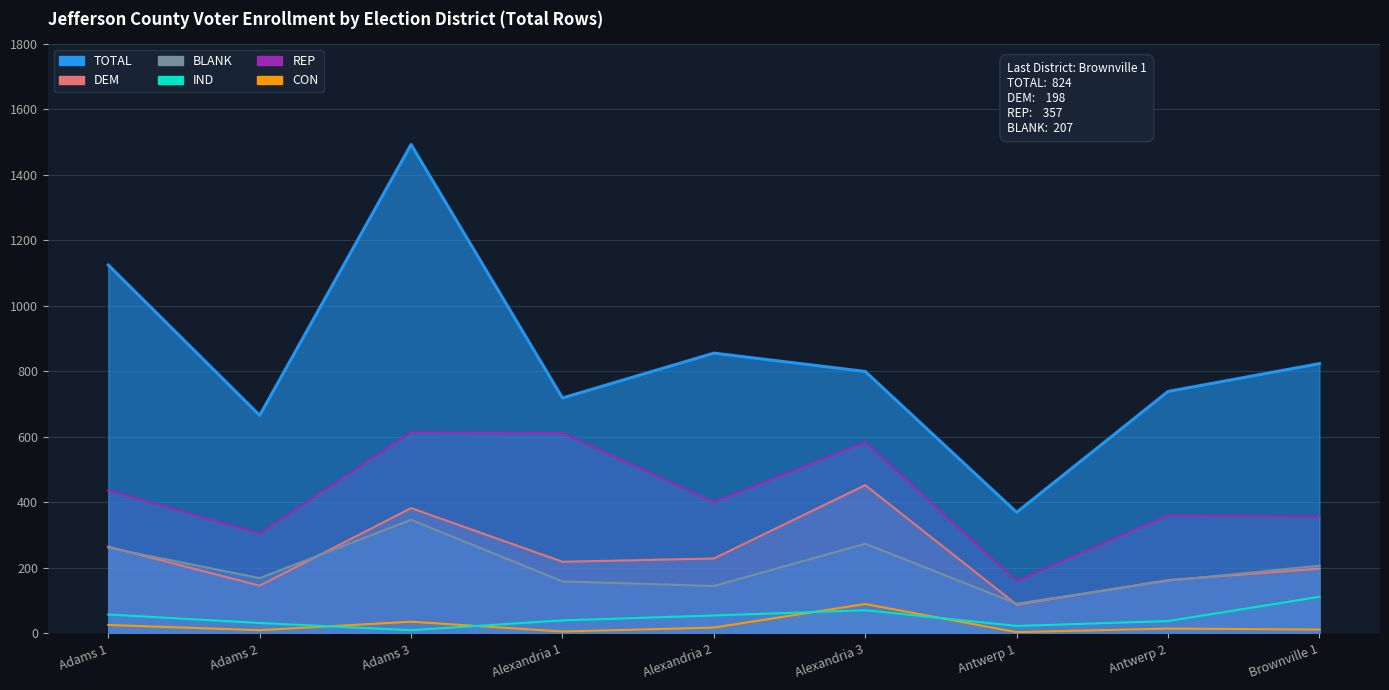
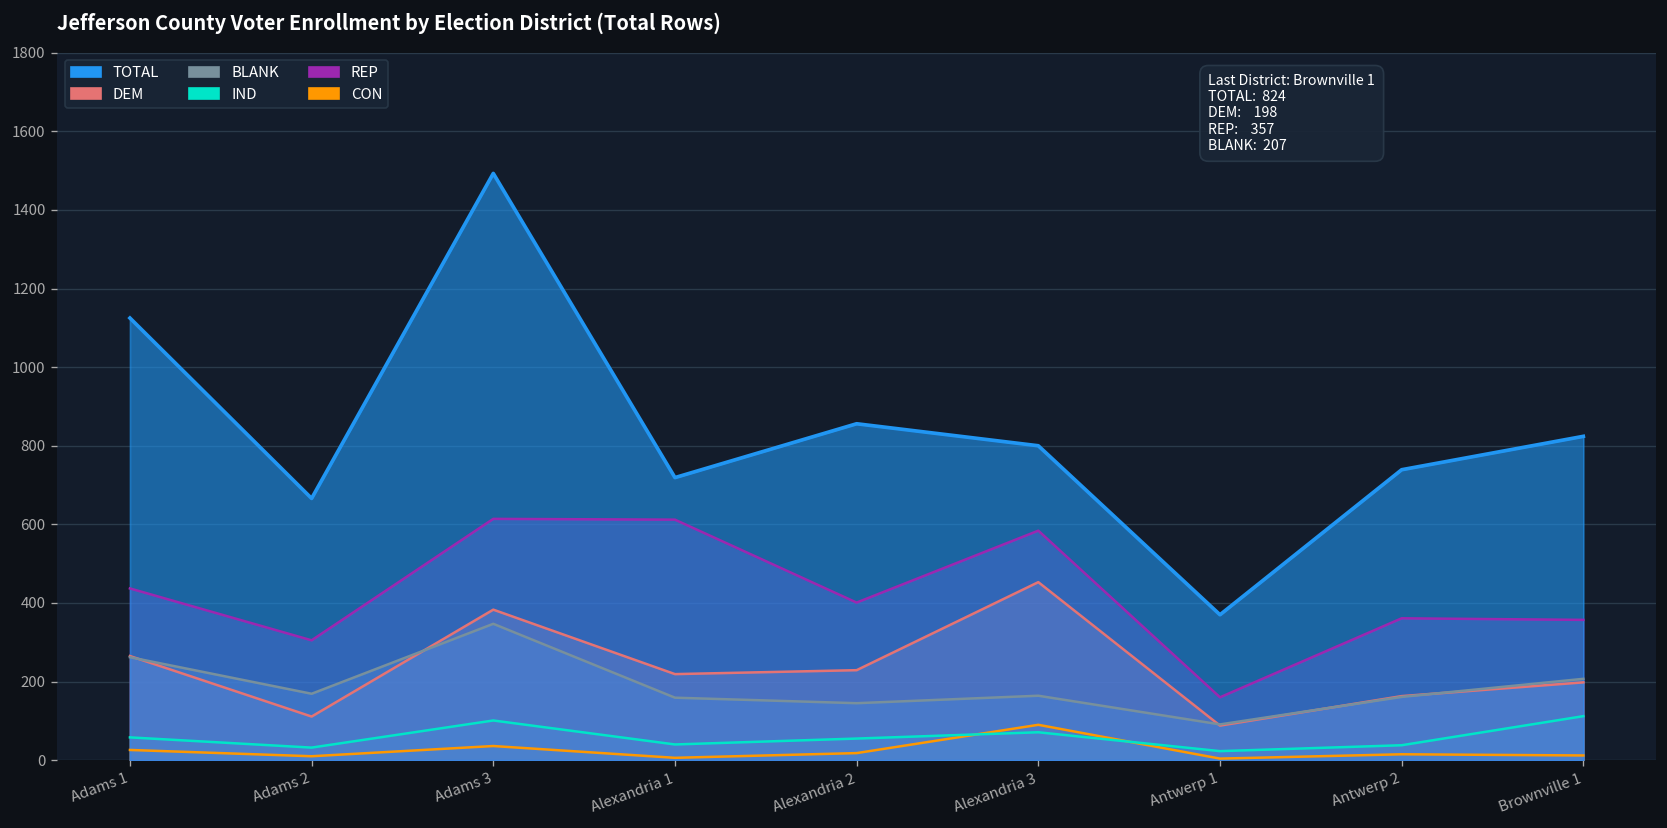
  {
    "CON": {
      "Adams 1": 30,
      "Adams 2": 10,
      "Adams 3": 40,
      "Alexandria 1": 10,
      "Alexandria 2": 20,
      "Alexandria 3": 90,
      "Antwerp 1": 0,
      "Antwerp 2": 20,
      "Brownville 1": 10
    },
    "IND": {
      "Adams 1": 60,
      "Adams 2": 30,
-     "Adams 3": 10,
+     "Adams 3": 100,
      "Alexandria 1": 40,
      "Alexandria 2": 60,
      "Alexandria 3": 70,
      "Antwerp 1": 20,
      "Antwerp 2": 40,
      "Brownville 1": 110
    },
    "DEM": {
-     "Adams 2": 150,
+     "Adams 2": 110,
      "Adams 3": 380,
      "Alexandria 1": 220,
      "Alexandria 2": 230,
      "Alexandria 3": 450,
      "Brownville 1": 200
    },
    "BLANK": {
      "Adams 2": 170,
      "Adams 3": 350,
      "Alexandria 1": 160,
      "Alexandria 2": 150,
-     "Alexandria 3": 270,
+     "Alexandria 3": 160,
      "Brownville 1": 210
    },
    "REP": {
      "Adams 1": 440,
      "Adams 2": 310,
      "Adams 3": 610,
      "Alexandria 1": 610,
      "Alexandria 2": 400,
      "Alexandria 3": 580,
      "Antwerp 1": 160,
      "Antwerp 2": 360,
      "Brownville 1": 360
    },
    "TOTAL": {
      "Adams 1": 1130,
      "Adams 2": 670,
      "Adams 3": 1490,
      "Alexandria 1": 720,
      "Alexandria 2": 860,
      "Alexandria 3": 800,
      "Antwerp 1": 370,
      "Antwerp 2": 740,
      "Brownville 1": 820
    }
  }
